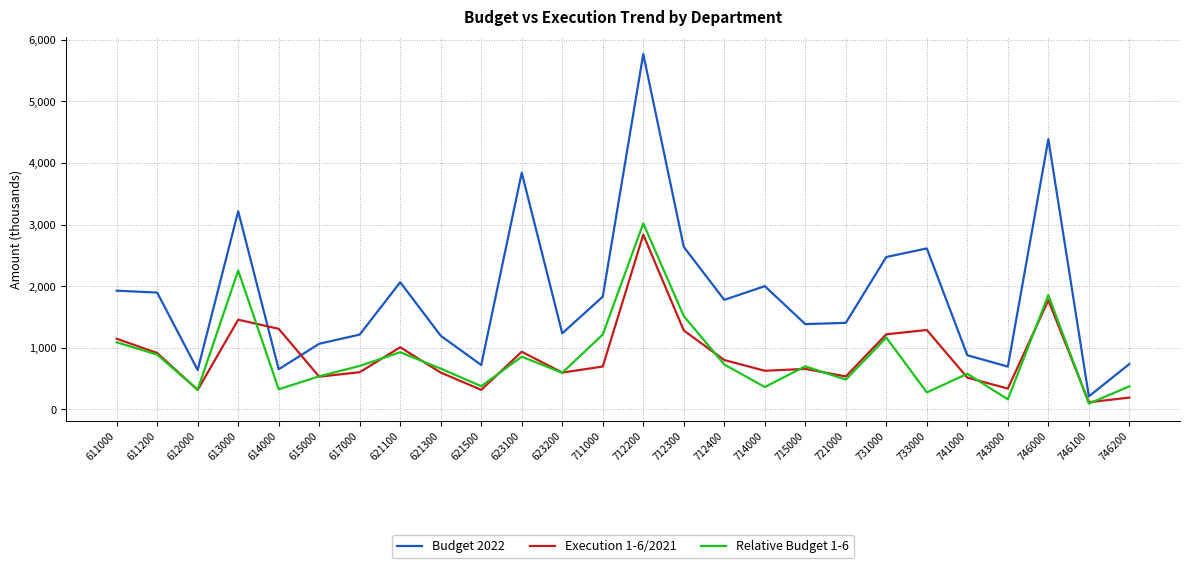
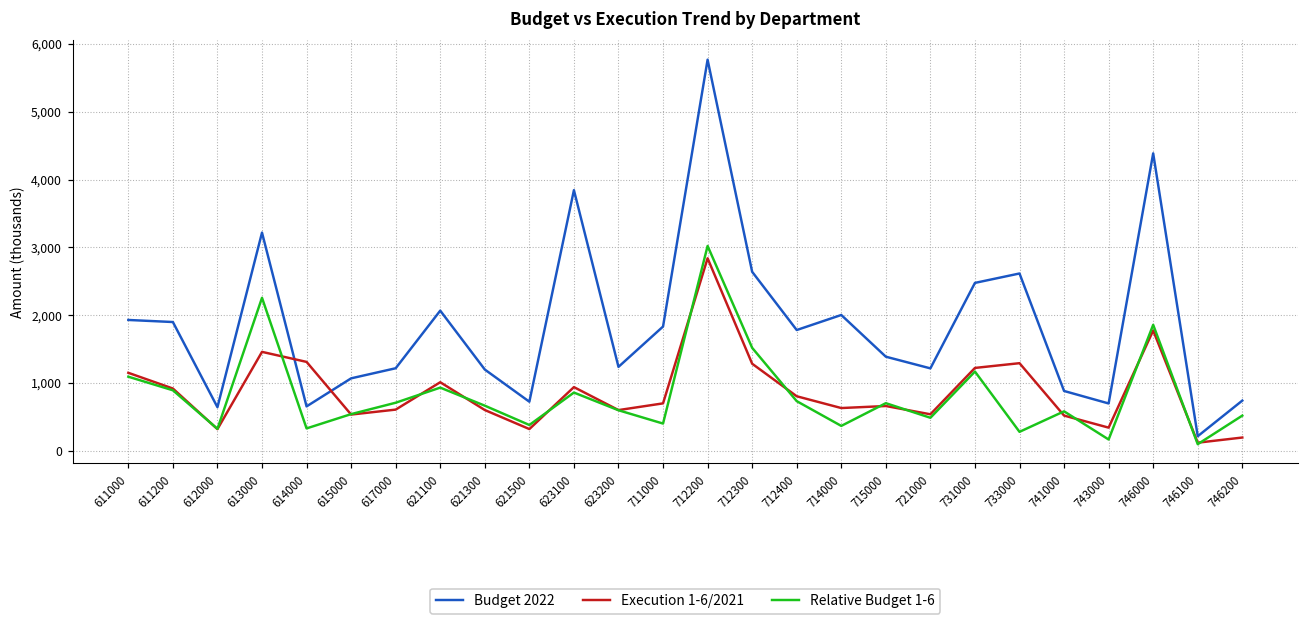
  {
    "Budget 2022": {
      "611000": "1,900",
      "611200": "1,900",
      "612000": "600",
      "613000": "3,200",
      "614000": "700",
      "615000": "1,100",
      "617000": "1,200",
      "621100": "2,100",
      "621300": "1,200",
      "621500": "700",
      "623100": "3,800",
      "623200": "1,200",
      "711000": "1,800",
      "712200": "5,800",
      "712300": "2,600",
      "712400": "1,800",
      "714000": "2,000",
      "715000": "1,400",
-     "721000": "1,400",
+     "721000": "1,200",
      "731000": "2,500",
      "733000": "2,600",
      "741000": "900",
      "743000": "700",
      "746000": "4,400",
      "746100": "200",
      "746200": "700"
    },
    "Execution 1-6/2021": {
      "611000": "1,100",
      "613000": "1,500",
      "614000": "1,300",
      "617000": "600",
      "621100": "1,000",
      "621300": "600",
      "621500": "300",
      "623100": "900",
      "711000": "700",
      "712200": "2,800",
      "712300": "1,300",
      "712400": "800",
      "714000": "600",
      "715000": "700",
      "721000": "500",
      "731000": "1,200",
      "733000": "1,300",
      "741000": "500",
      "743000": "300",
      "746000": "1,800",
      "746200": "200"
    },
    "Relative Budget 1-6": {
      "611000": "1,100",
      "613000": "2,300",
      "614000": "300",
      "617000": "700",
      "621100": "900",
      "621300": "700",
      "621500": "400",
      "623100": "900",
-     "711000": "1,200",
+     "711000": "400",
      "712200": "3,000",
      "712300": "1,500",
      "712400": "700",
      "714000": "400",
      "715000": "700",
      "721000": "500",
      "731000": "1,200",
      "733000": "300",
      "741000": "600",
      "743000": "200",
      "746000": "1,900",
-     "746200": "400"
+     "746200": "500"
    }
  }
